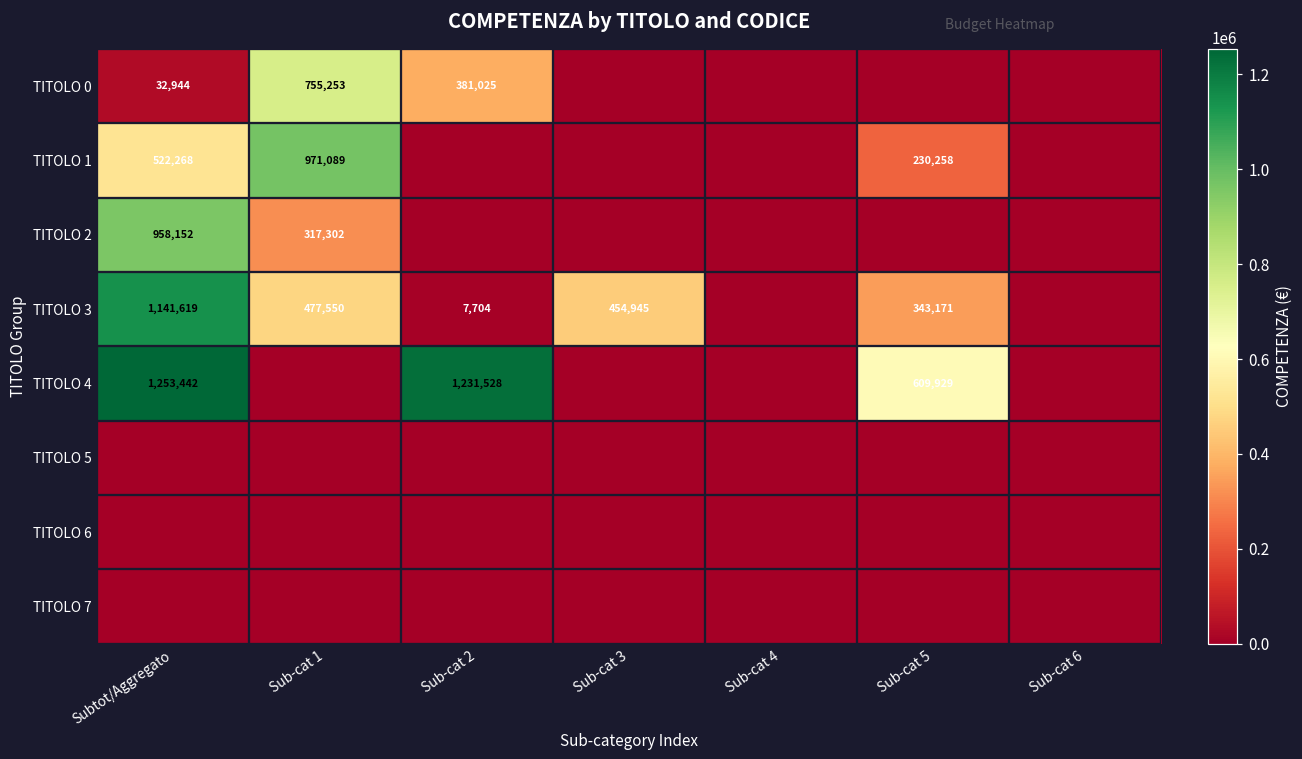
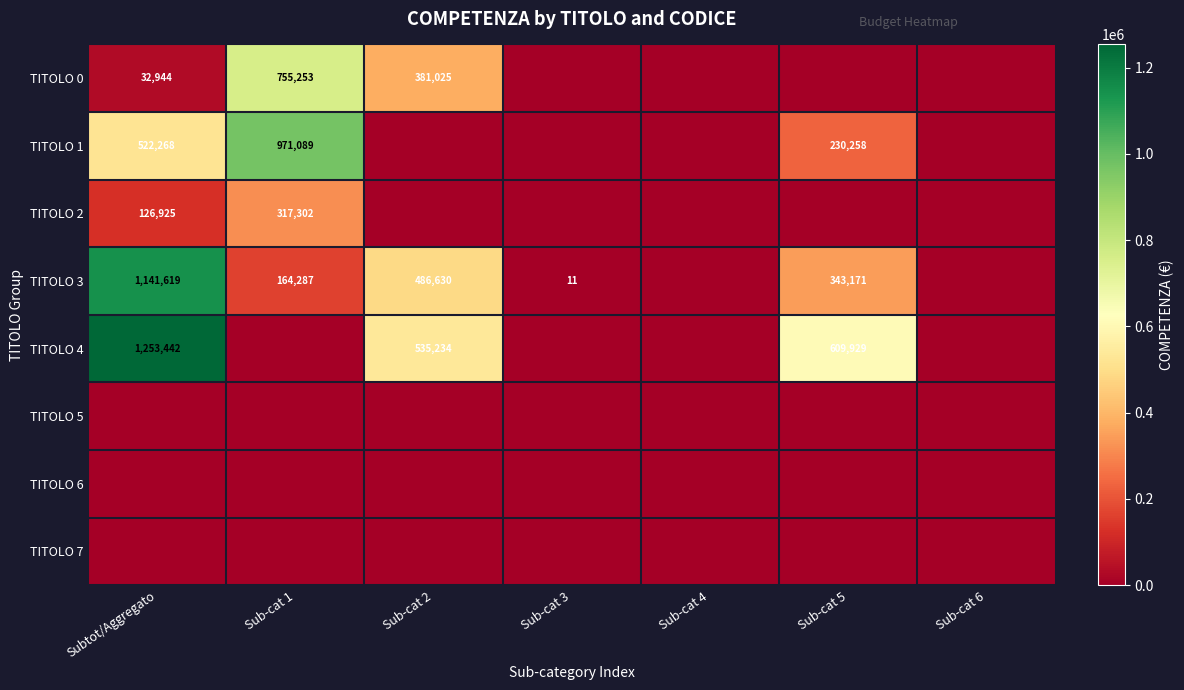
  {
    "TITOLO 0": {
      "Subtot/Aggregato": "32,944",
      "Sub-cat 1": "755,253",
      "Sub-cat 2": "381,025"
    },
    "TITOLO 1": {
      "Subtot/Aggregato": "522,268",
      "Sub-cat 1": "971,089",
      "Sub-cat 5": "230,258"
    },
    "TITOLO 2": {
-     "Subtot/Aggregato": "958,152",
+     "Subtot/Aggregato": "126,925",
      "Sub-cat 1": "317,302"
    },
    "TITOLO 3": {
      "Subtot/Aggregato": "1,141,619",
-     "Sub-cat 1": "477,550",
-     "Sub-cat 2": "7,704",
-     "Sub-cat 3": "454,945",
+     "Sub-cat 1": "164,287",
+     "Sub-cat 2": "486,630",
+     "Sub-cat 3": "11",
      "Sub-cat 5": "343,171"
    },
    "TITOLO 4": {
      "Subtot/Aggregato": "1,253,442",
-     "Sub-cat 2": "1,231,528",
+     "Sub-cat 2": "535,234",
      "Sub-cat 5": "609,929"
    }
  }
